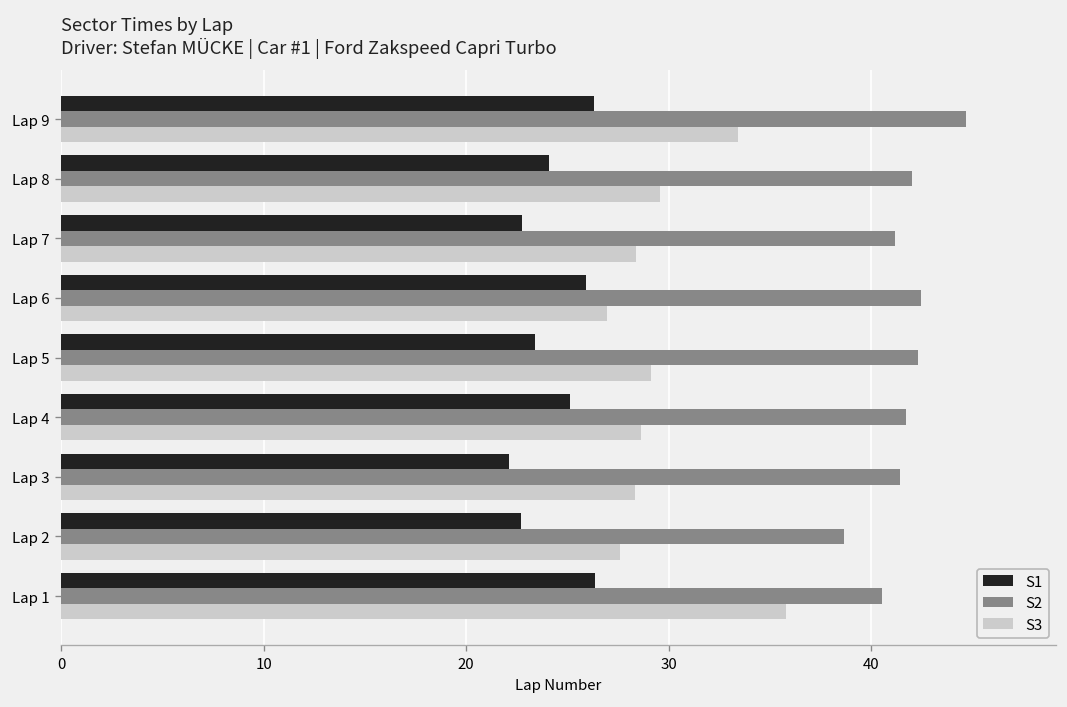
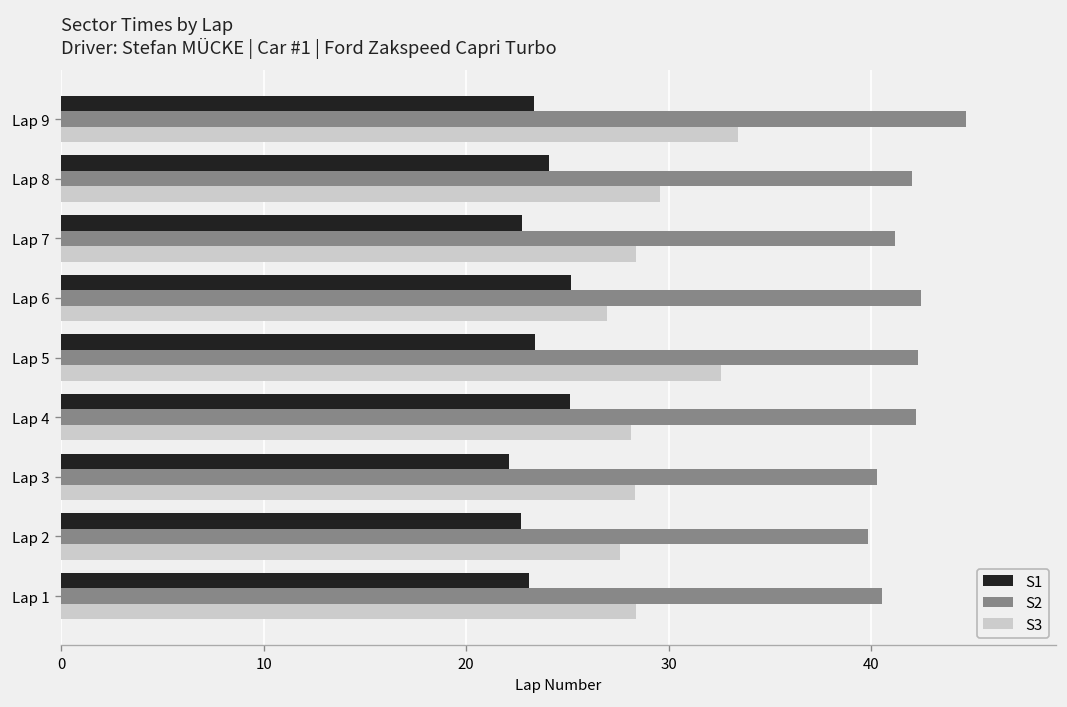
  {
    "S1": {
-     "Lap 9": 26.3,
+     "Lap 9": 23.3,
      "Lap 8": 24.1,
      "Lap 7": 22.8,
-     "Lap 6": 25.9,
+     "Lap 6": 25.2,
      "Lap 5": 23.4,
      "Lap 4": 25.1,
      "Lap 3": 22.1,
      "Lap 2": 22.7,
-     "Lap 1": 26.4
+     "Lap 1": 23.1
    },
    "S2": {
      "Lap 9": 44.7,
      "Lap 8": 42.0,
      "Lap 7": 41.2,
      "Lap 6": 42.4,
      "Lap 5": 42.3,
-     "Lap 4": 41.7,
-     "Lap 3": 41.4,
-     "Lap 2": 38.7,
+     "Lap 4": 42.2,
+     "Lap 3": 40.3,
+     "Lap 2": 39.8,
      "Lap 1": 40.5
    },
    "S3": {
      "Lap 9": 33.4,
      "Lap 8": 29.6,
      "Lap 7": 28.4,
      "Lap 6": 27.0,
-     "Lap 5": 29.1,
-     "Lap 4": 28.6,
+     "Lap 5": 32.6,
+     "Lap 4": 28.2,
      "Lap 3": 28.3,
      "Lap 2": 27.6,
-     "Lap 1": 35.8
+     "Lap 1": 28.4
    }
  }
